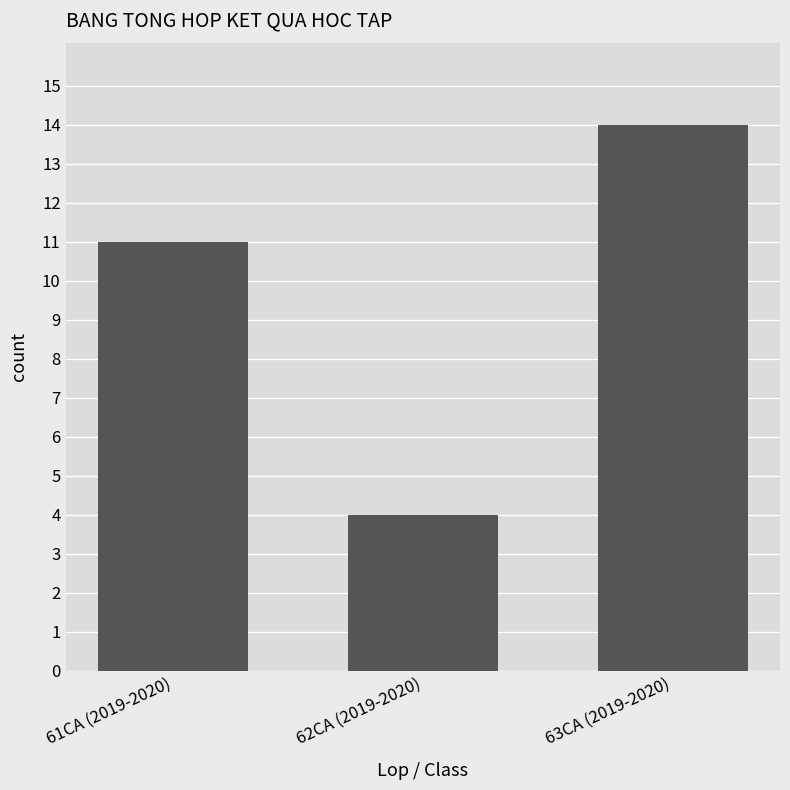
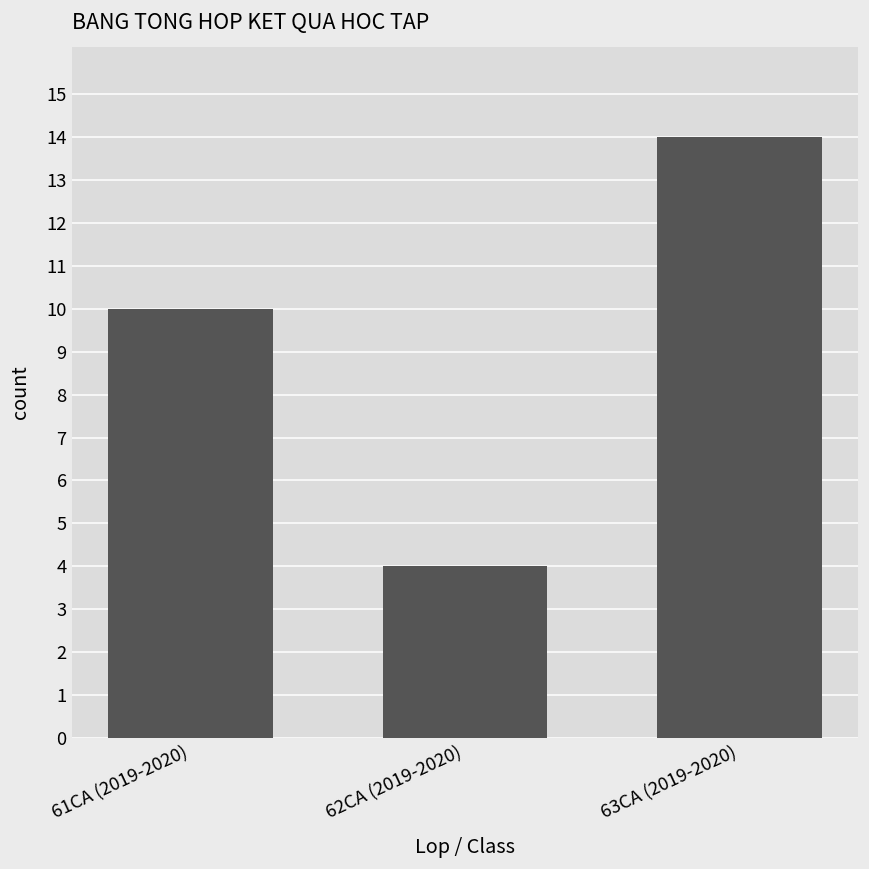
  {
-   "61CA (2019-2020)": 11,
+   "61CA (2019-2020)": 10,
    "62CA (2019-2020)": 4,
    "63CA (2019-2020)": 14
  }
